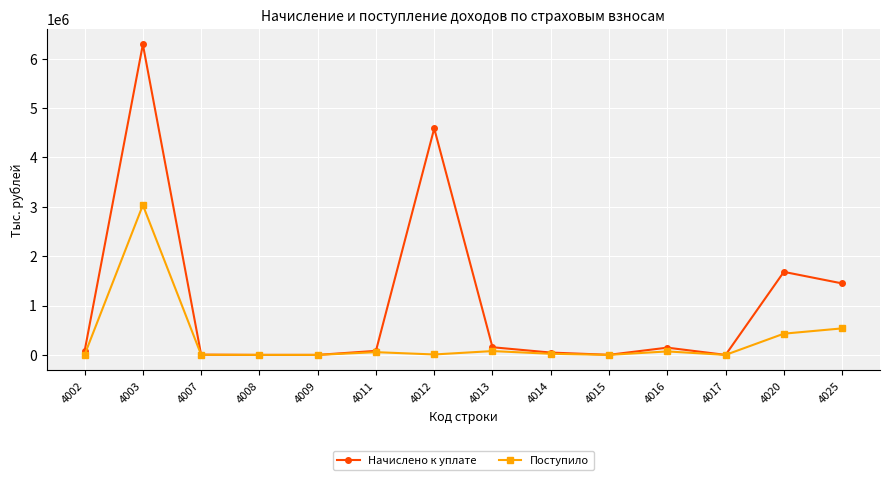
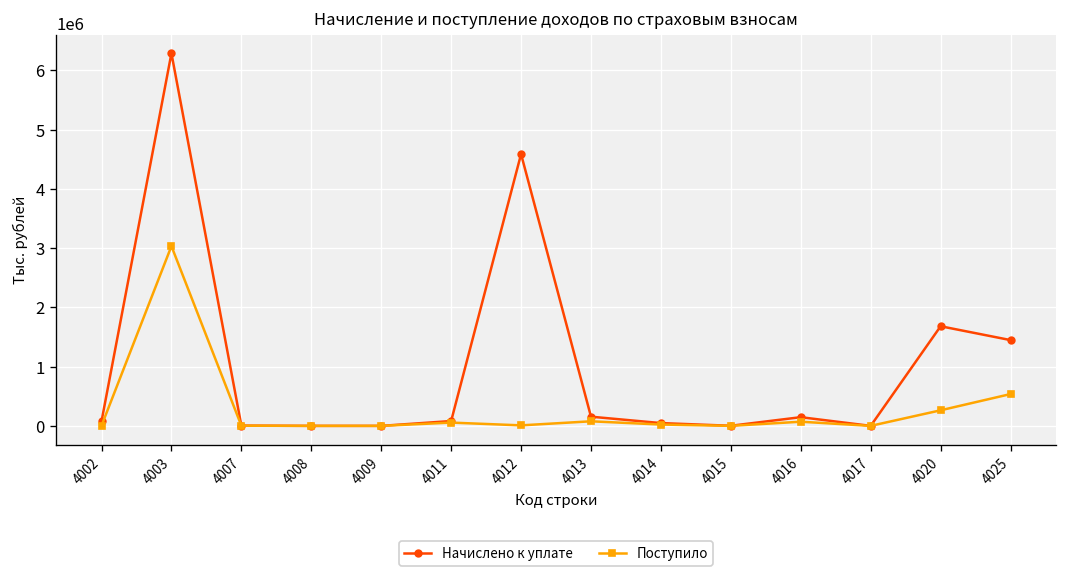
  {
    "Начислено к уплате": {
      "4002": 100000,
      "4003": 6300000,
      "4012": 4600000,
      "4013": 200000,
      "4016": 100000,
      "4020": 1700000,
      "4025": 1400000
    },
    "Поступило": {
      "4002": 0,
      "4003": 3000000,
      "4012": 0,
      "4013": 100000,
      "4016": 100000,
-     "4020": 400000,
+     "4020": 300000,
      "4025": 500000
    }
  }
